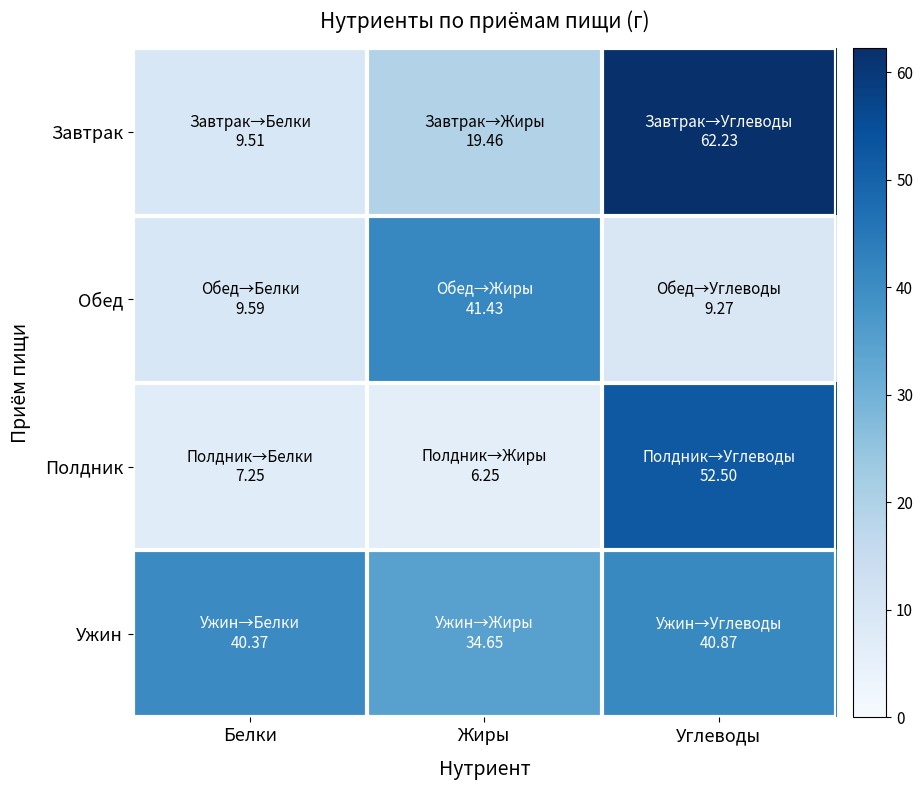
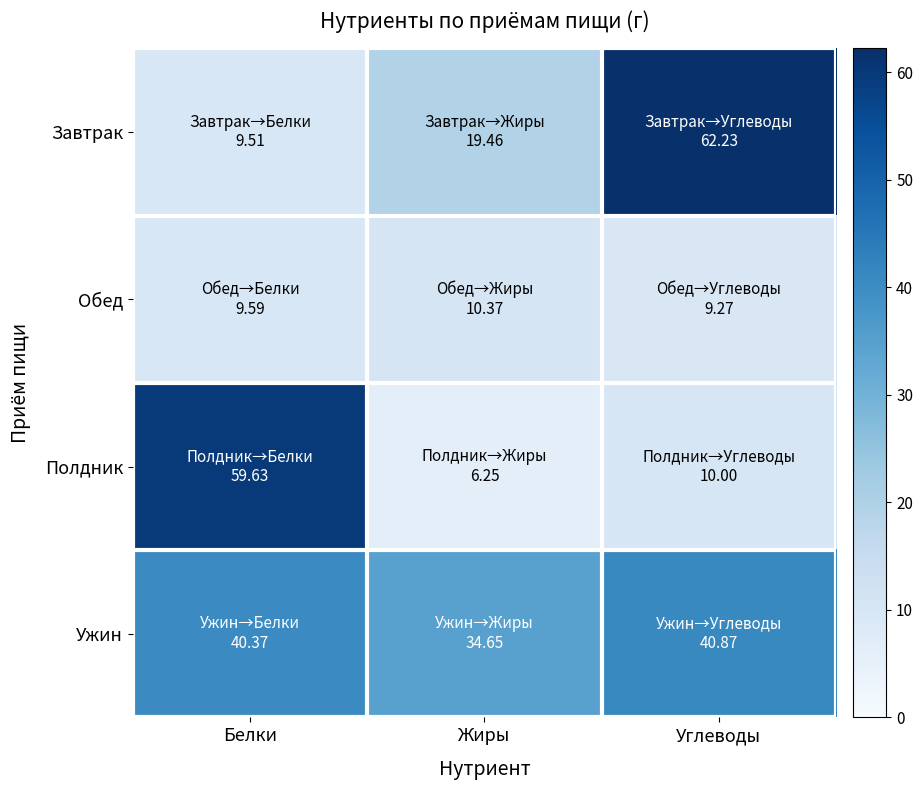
  {
    "Завтрак": {
      "Белки": 9.51,
      "Жиры": 19.46,
      "Углеводы": 62.23
    },
    "Обед": {
      "Белки": 9.59,
-     "Жиры": 41.43,
+     "Жиры": 10.37,
      "Углеводы": 9.27
    },
    "Полдник": {
-     "Белки": 7.25,
+     "Белки": 59.63,
      "Жиры": 6.25,
-     "Углеводы": 52.50
+     "Углеводы": 10.00
    },
    "Ужин": {
      "Белки": 40.37,
      "Жиры": 34.65,
      "Углеводы": 40.87
    }
  }
